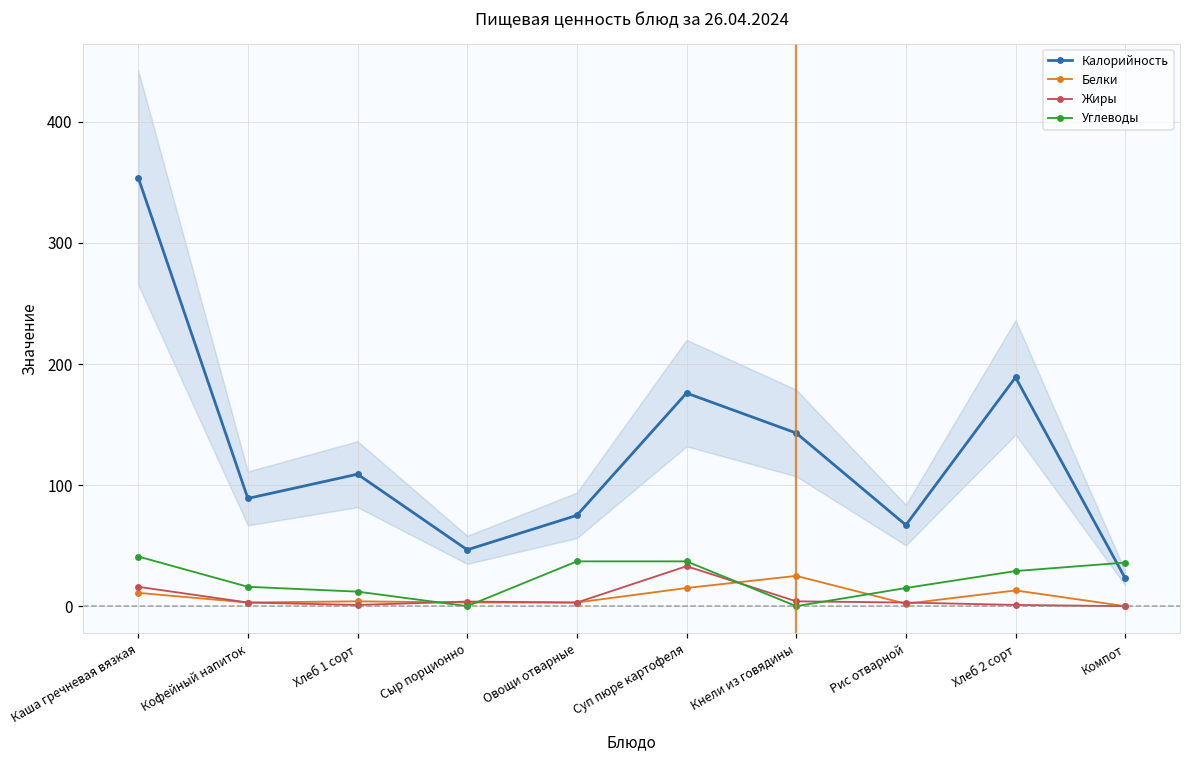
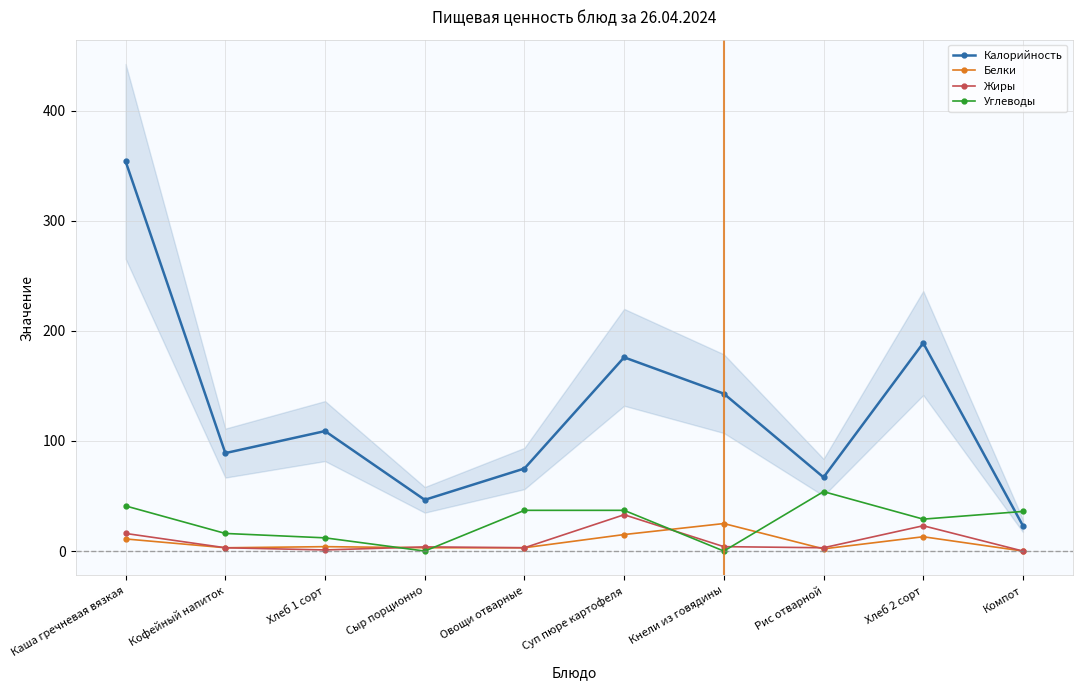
  {
    "Белки": {
      "Каша гречневая вязкая": 11,
      "Хлеб 1 сорт": 4,
      "Суп пюре картофеля": 15,
      "Кнели из говядины": 25,
      "Хлеб 2 сорт": 13
    },
    "Жиры": {
      "Каша гречневая вязкая": 16,
      "Хлеб 1 сорт": 1,
      "Суп пюре картофеля": 33,
      "Кнели из говядины": 4,
-     "Хлеб 2 сорт": 1
+     "Хлеб 2 сорт": 23
    },
    "Углеводы": {
      "Каша гречневая вязкая": 41,
      "Кофейный напиток": 16,
      "Хлеб 1 сорт": 12,
      "Сыр порционно": 0,
      "Овощи отварные": 37,
      "Суп пюре картофеля": 37,
      "Кнели из говядины": 0,
-     "Рис отварной": 15,
+     "Рис отварной": 54,
      "Хлеб 2 сорт": 29,
      "Компот": 36
    }
  }
